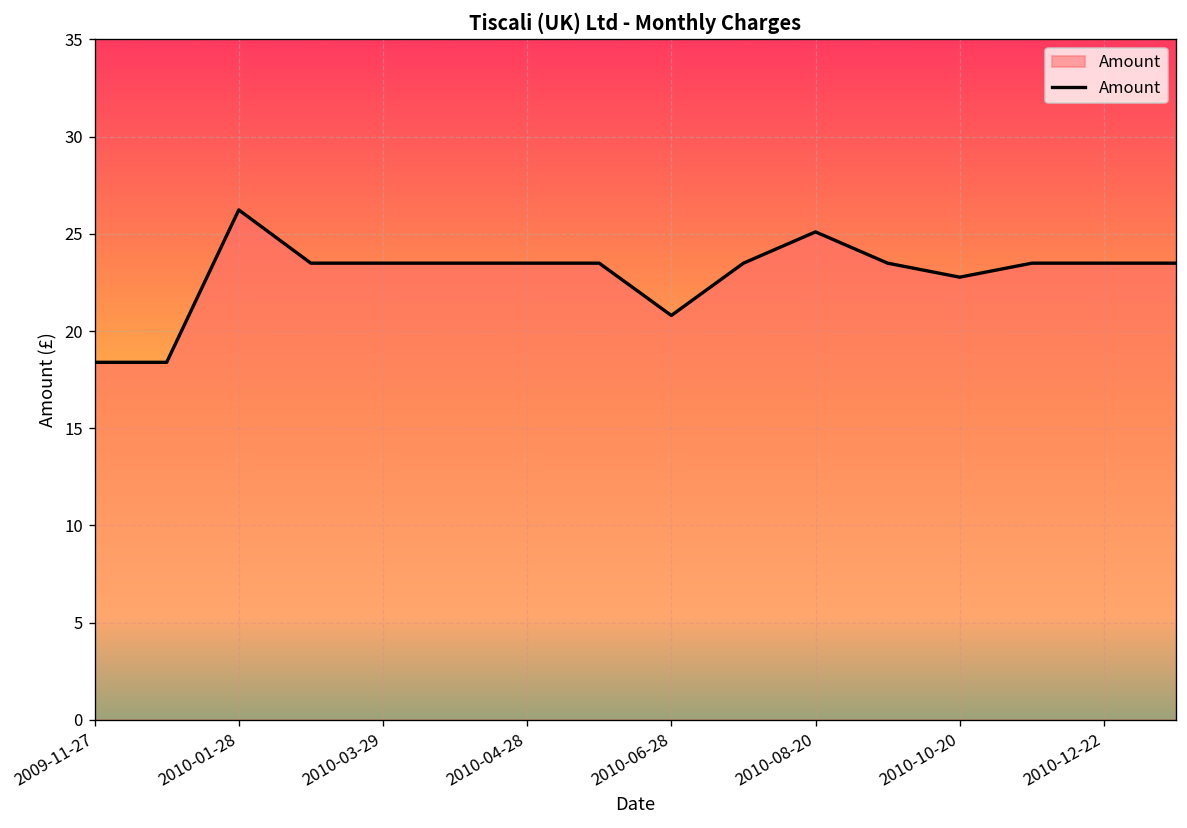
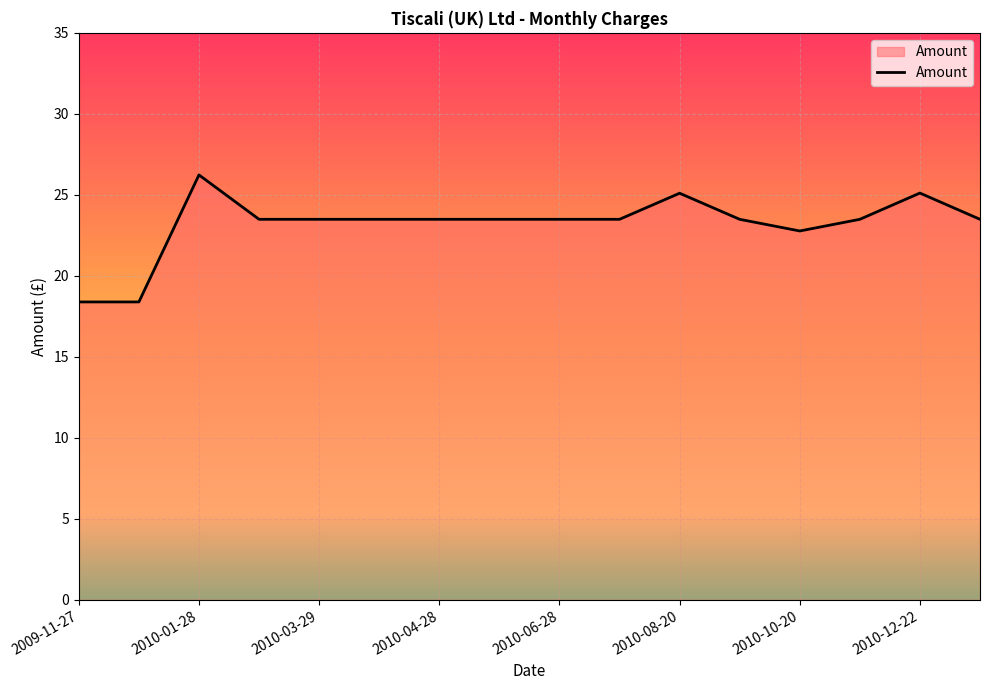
  {
    "2009-11-27": 18.4,
    "2010-01-28": 26.2,
    "2010-04-28": 23.5,
-   "2010-06-28": 20.8,
+   "2010-06-28": 23.5,
    "2010-08-20": 25.1,
    "2010-10-20": 22.8,
-   "2010-12-22": 23.5
+   "2010-12-22": 25.1
  }
